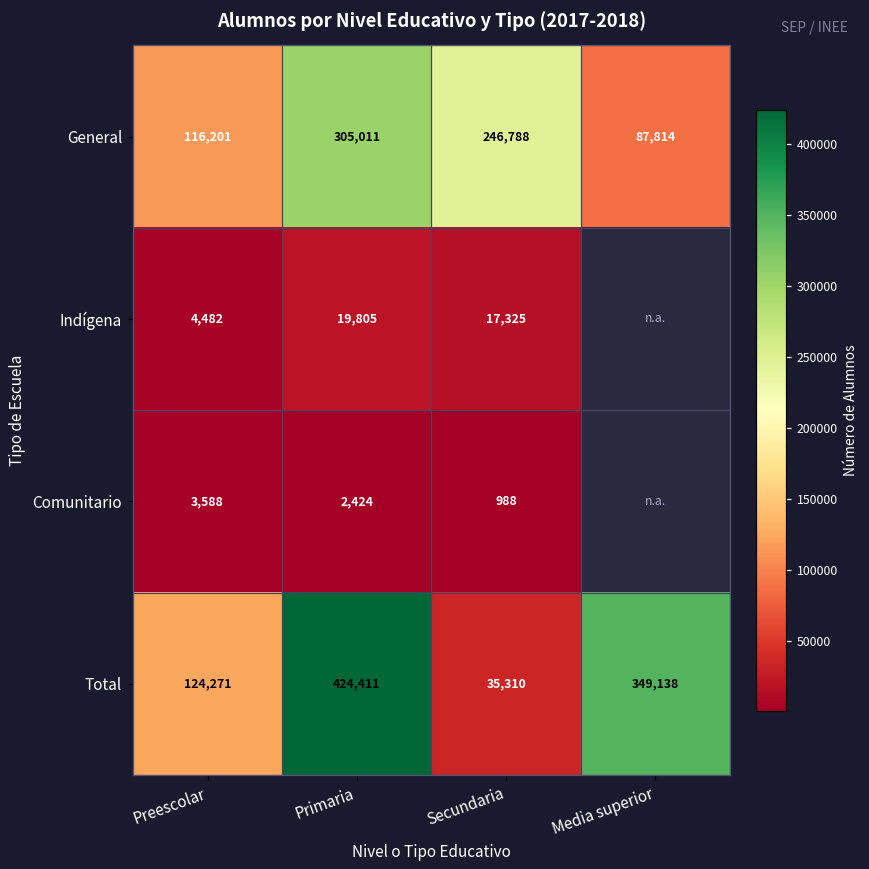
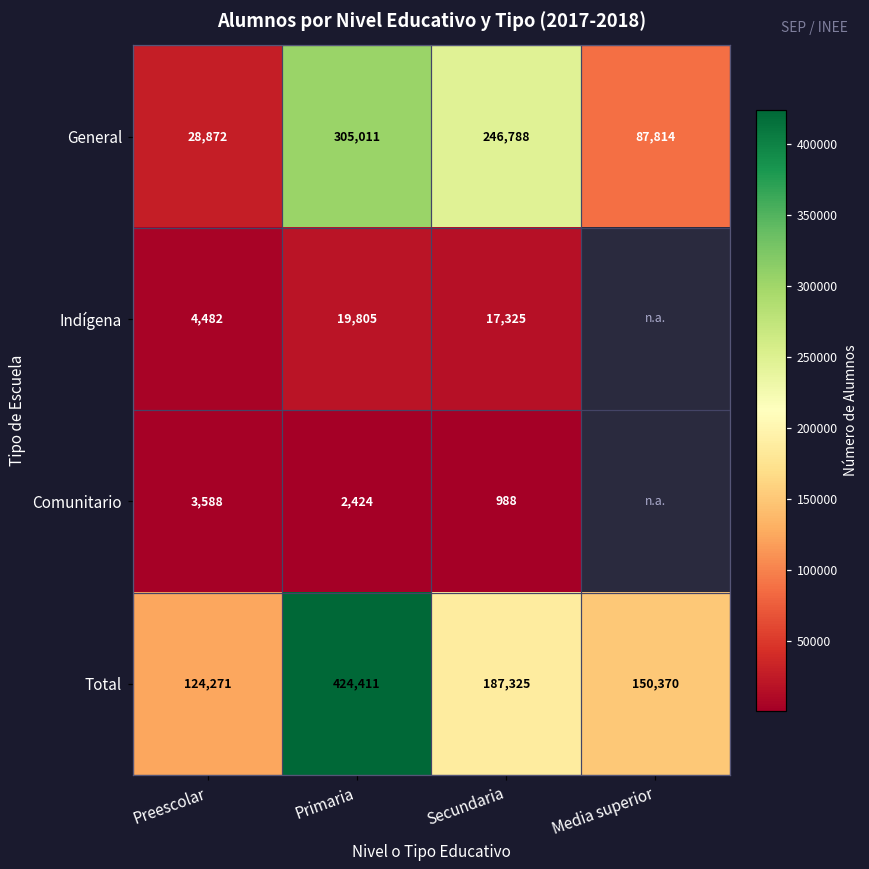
  {
    "General": {
-     "Preescolar": "116,201",
+     "Preescolar": "28,872",
      "Primaria": "305,011",
      "Secundaria": "246,788",
      "Media superior": "87,814"
    },
    "Indígena": {
      "Preescolar": "4,482",
      "Primaria": "19,805",
      "Secundaria": "17,325"
    },
    "Comunitario": {
      "Preescolar": "3,588",
      "Primaria": "2,424",
      "Secundaria": "988"
    },
    "Total": {
      "Preescolar": "124,271",
      "Primaria": "424,411",
-     "Secundaria": "35,310",
-     "Media superior": "349,138"
+     "Secundaria": "187,325",
+     "Media superior": "150,370"
    }
  }
